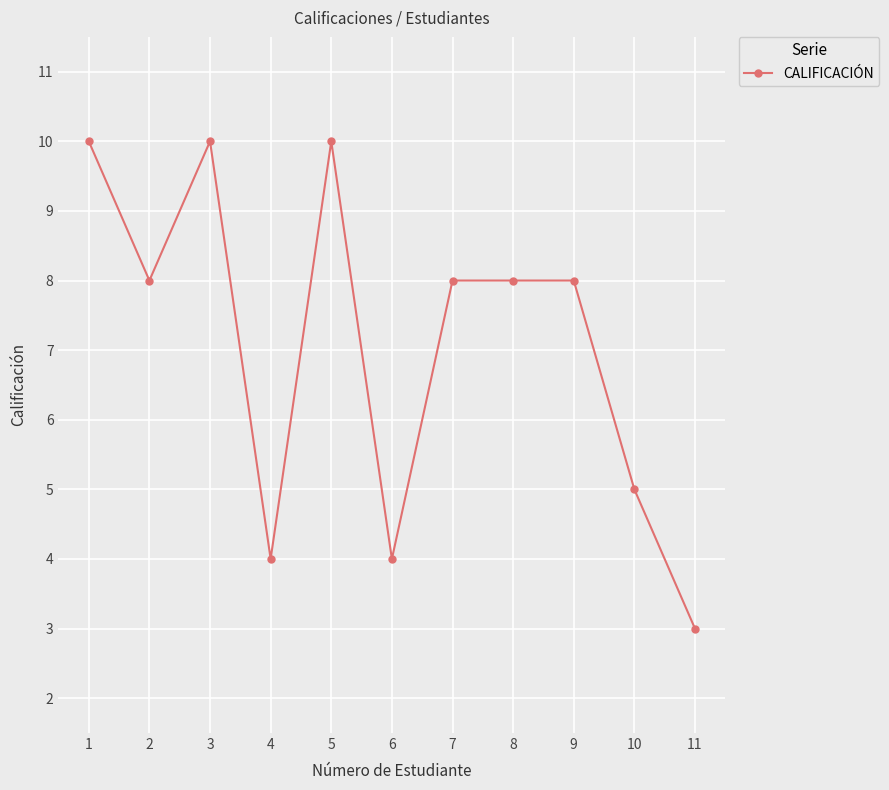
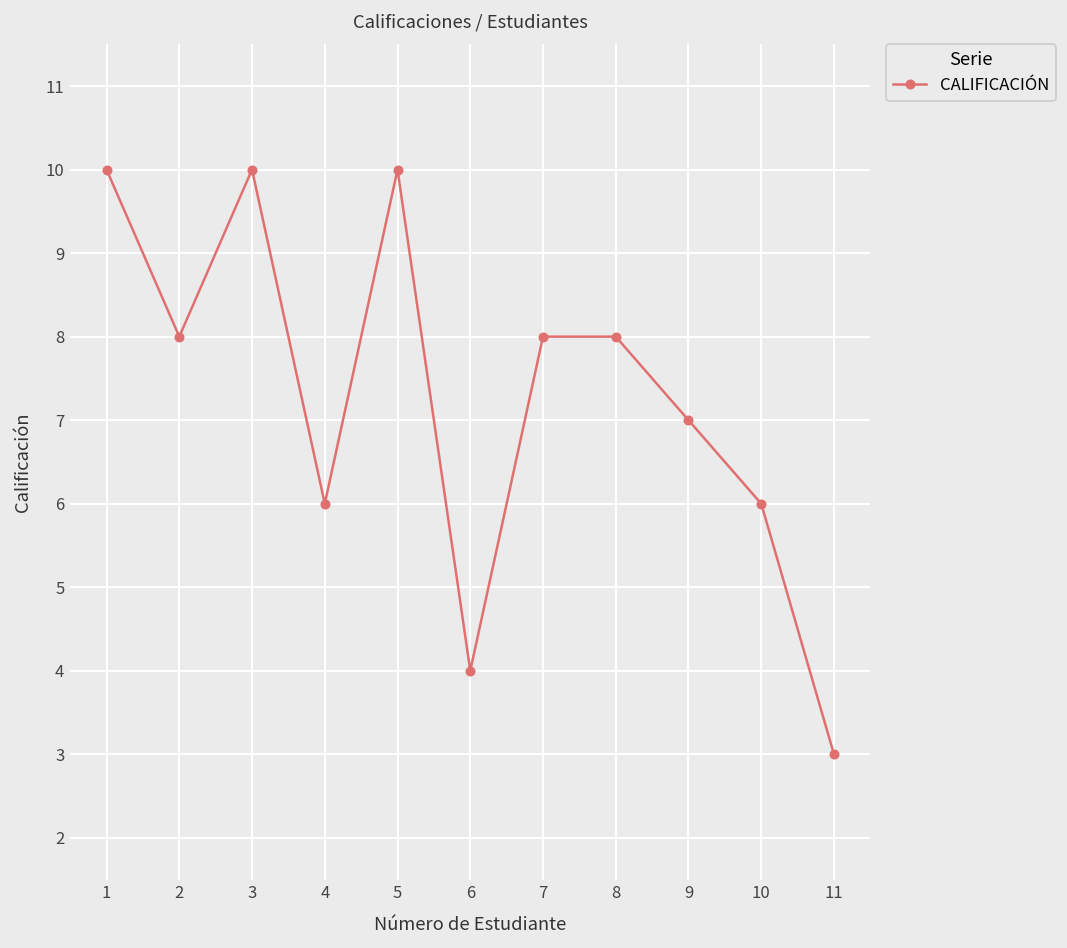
  {
    "1": 10,
    "2": 8,
    "3": 10,
-   "4": 4,
+   "4": 6,
    "5": 10,
    "6": 4,
    "7": 8,
    "8": 8,
-   "9": 8,
-   "10": 5,
+   "9": 7,
+   "10": 6,
    "11": 3
  }
